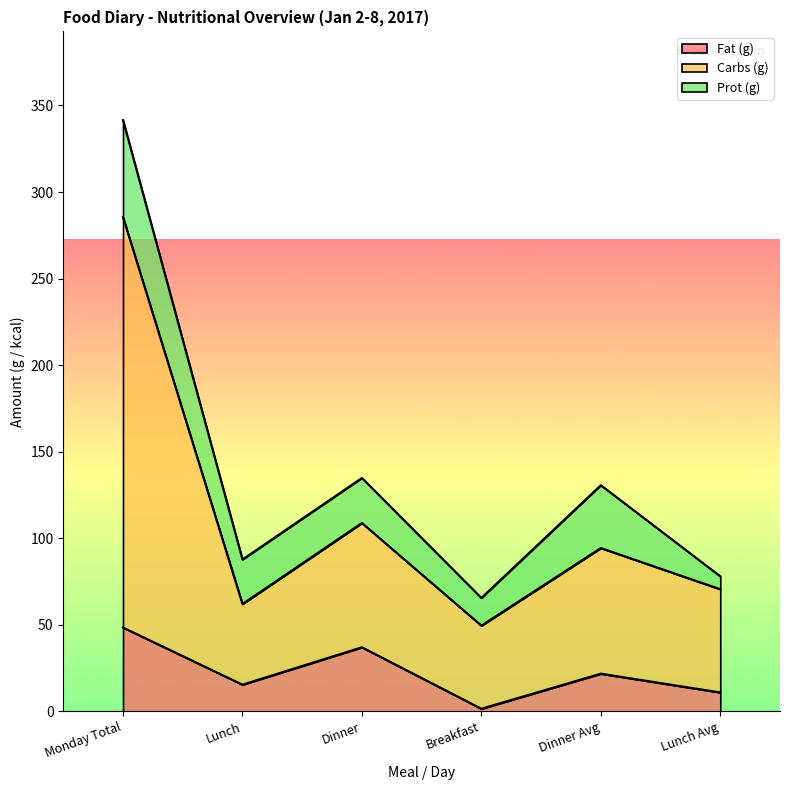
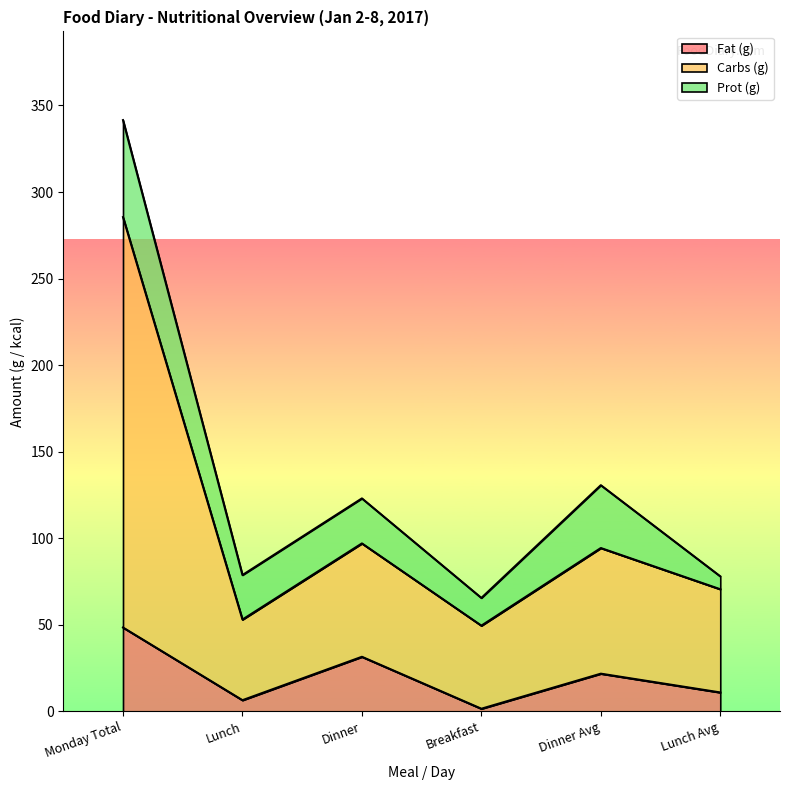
  {
    "Fat (g)": {
      "Monday Total": 48,
-     "Lunch": 15,
-     "Dinner": 37,
+     "Lunch": 6,
+     "Dinner": 32,
      "Breakfast": 2,
      "Dinner Avg": 22,
      "Lunch Avg": 11
    },
    "Carbs (g)": {
      "Monday Total": 237,
      "Lunch": 47,
-     "Dinner": 72,
+     "Dinner": 66,
      "Breakfast": 48,
      "Dinner Avg": 73,
      "Lunch Avg": 60
    },
    "Prot (g)": {
      "Monday Total": 56,
      "Lunch": 26,
      "Dinner": 26,
      "Breakfast": 16,
      "Dinner Avg": 36,
      "Lunch Avg": 7
    }
  }
